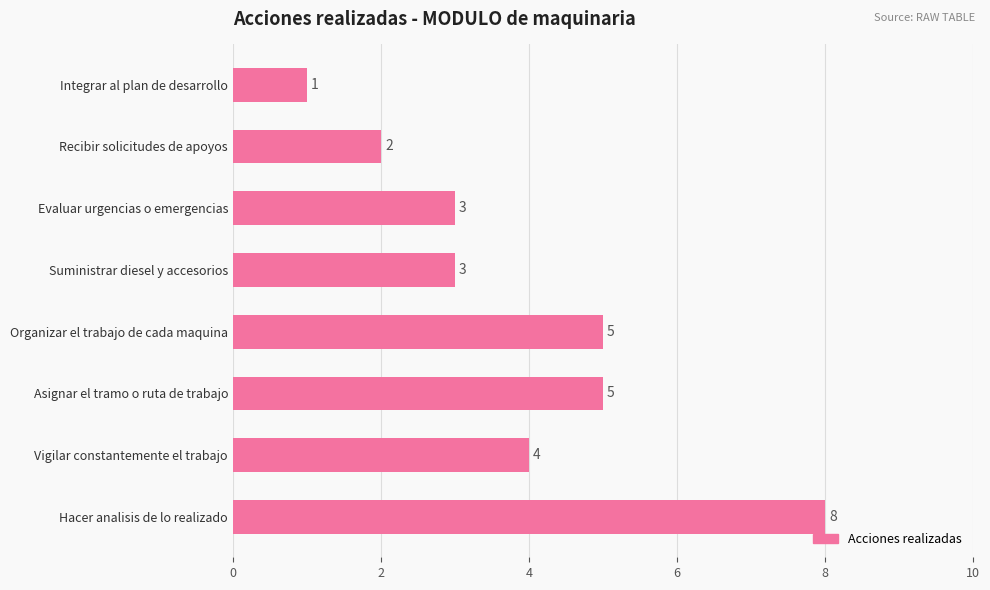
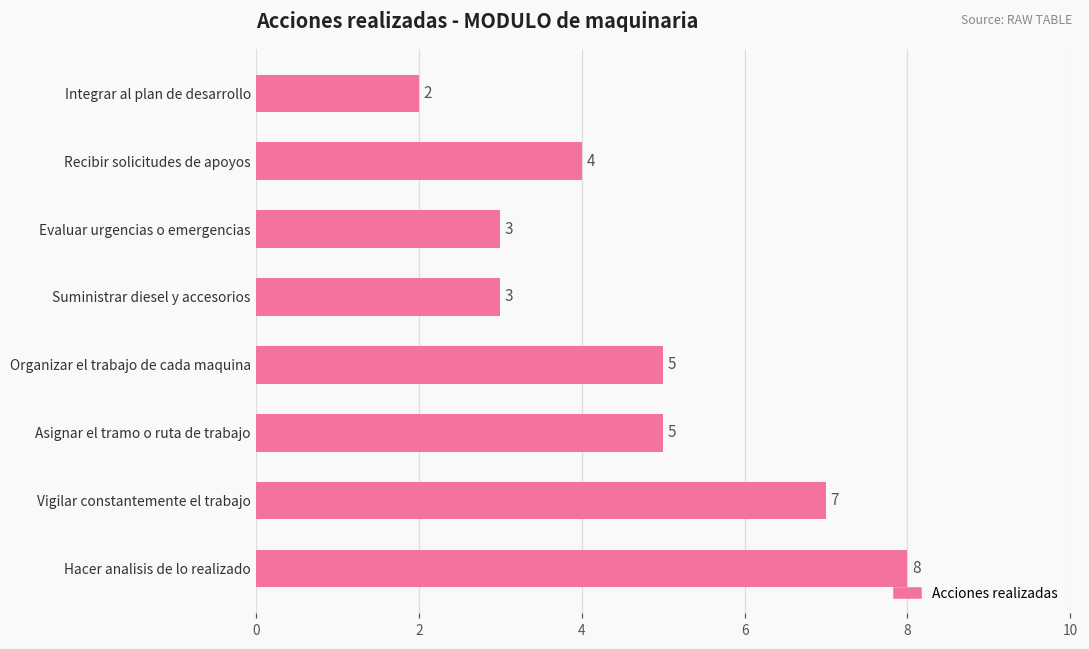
  {
-   "Integrar al plan de desarrollo": 1,
-   "Recibir solicitudes de apoyos": 2,
+   "Integrar al plan de desarrollo": 2,
+   "Recibir solicitudes de apoyos": 4,
    "Evaluar urgencias o emergencias": 3,
    "Suministrar diesel y accesorios": 3,
    "Organizar el trabajo de cada maquina": 5,
    "Asignar el tramo o ruta de trabajo": 5,
-   "Vigilar constantemente el trabajo": 4,
+   "Vigilar constantemente el trabajo": 7,
    "Hacer analisis de lo realizado": 8
  }
